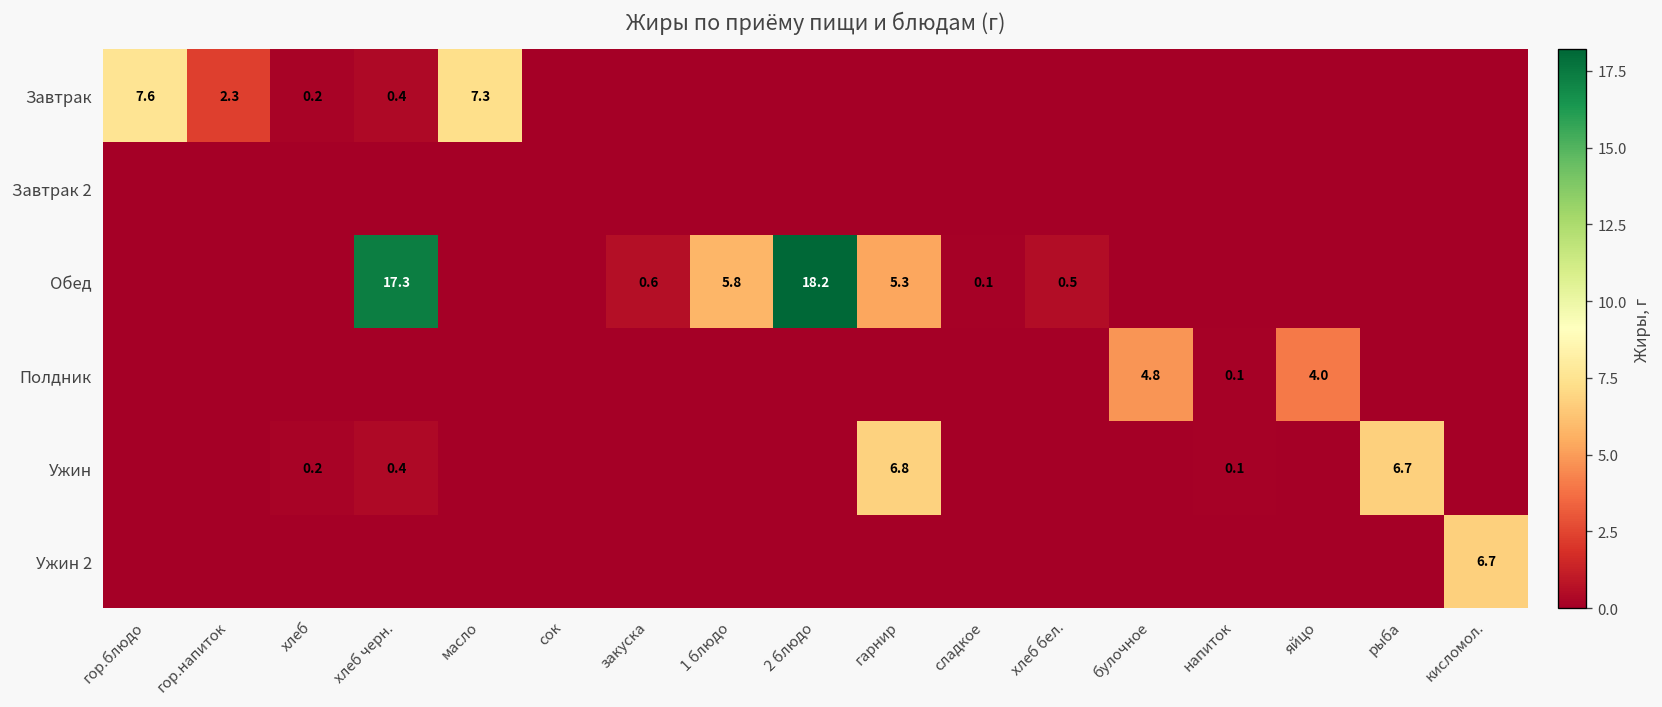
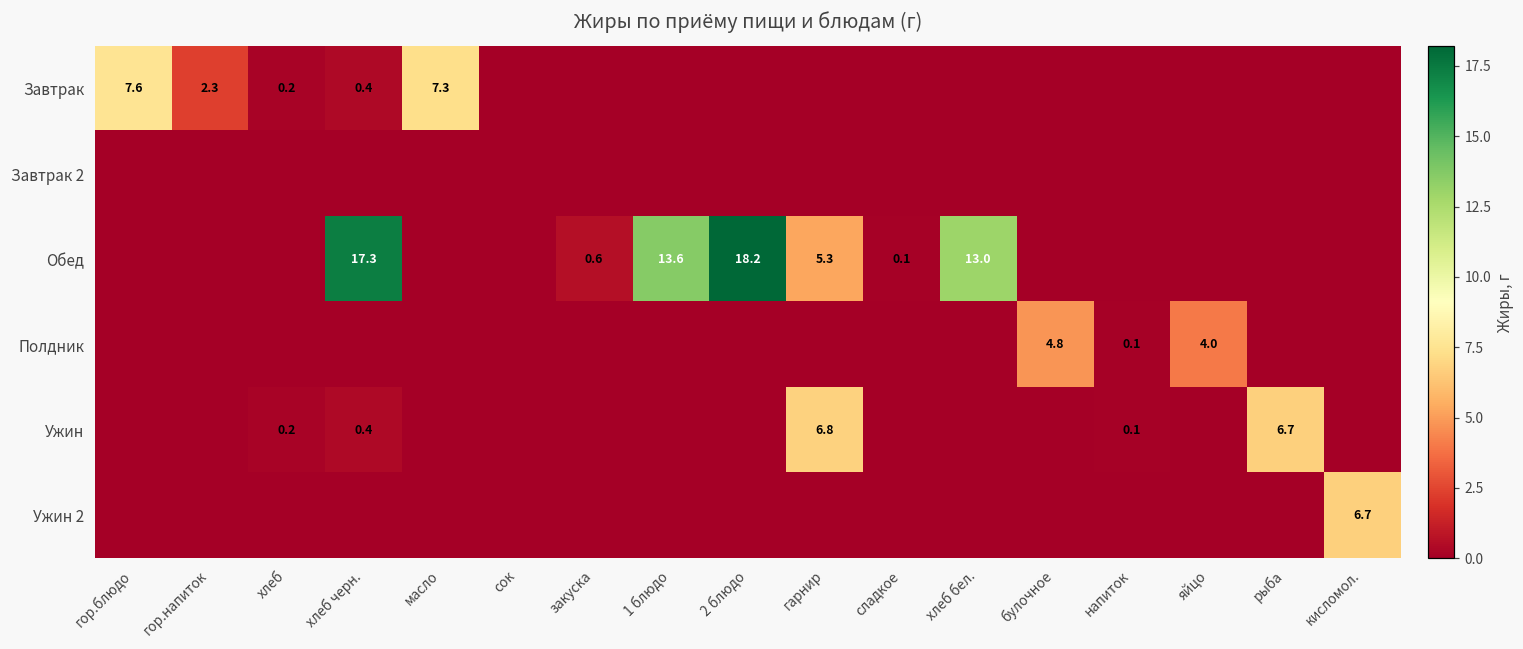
  {
    "Завтрак": {
      "гор.блюдо": 7.6,
      "гор.напиток": 2.3,
      "хлеб": 0.2,
      "хлеб черн.": 0.4,
      "масло": 7.3
    },
    "Обед": {
      "хлеб черн.": 17.3,
      "закуска": 0.6,
-     "1 блюдо": 5.8,
+     "1 блюдо": 13.6,
      "2 блюдо": 18.2,
      "гарнир": 5.3,
      "сладкое": 0.1,
-     "хлеб бел.": 0.5
+     "хлеб бел.": 13.0
    },
    "Полдник": {
      "булочное": 4.8,
      "напиток": 0.1,
      "яйцо": 4.0
    },
    "Ужин": {
      "хлеб": 0.2,
      "хлеб черн.": 0.4,
      "гарнир": 6.8,
      "напиток": 0.1,
      "рыба": 6.7
    },
    "Ужин 2": {
      "кисломол.": 6.7
    }
  }
